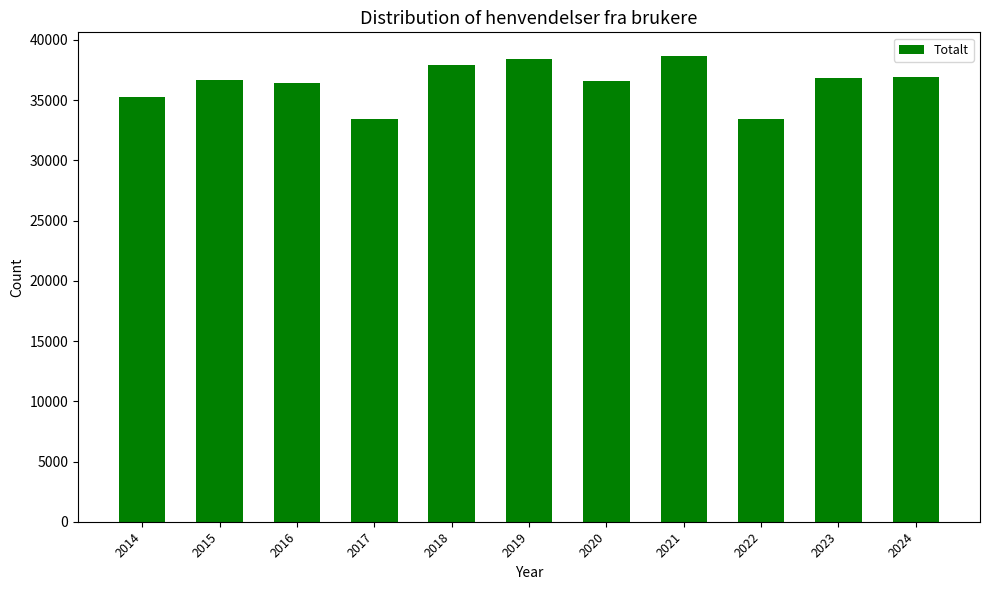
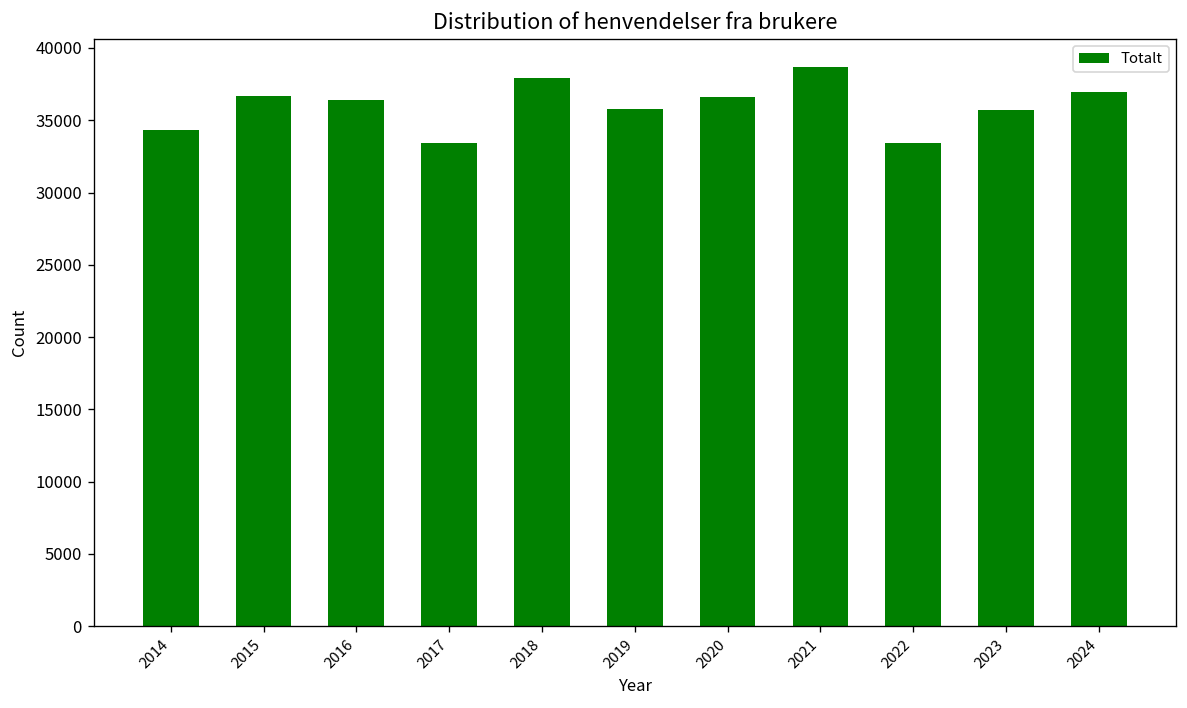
  {
-   "2014": 35300,
+   "2014": 34300,
    "2015": 36700,
    "2016": 36400,
    "2017": 33400,
    "2018": 37900,
-   "2019": 38400,
+   "2019": 35800,
    "2020": 36600,
    "2021": 38700,
    "2022": 33400,
-   "2023": 36800,
+   "2023": 35700,
    "2024": 37000
  }
